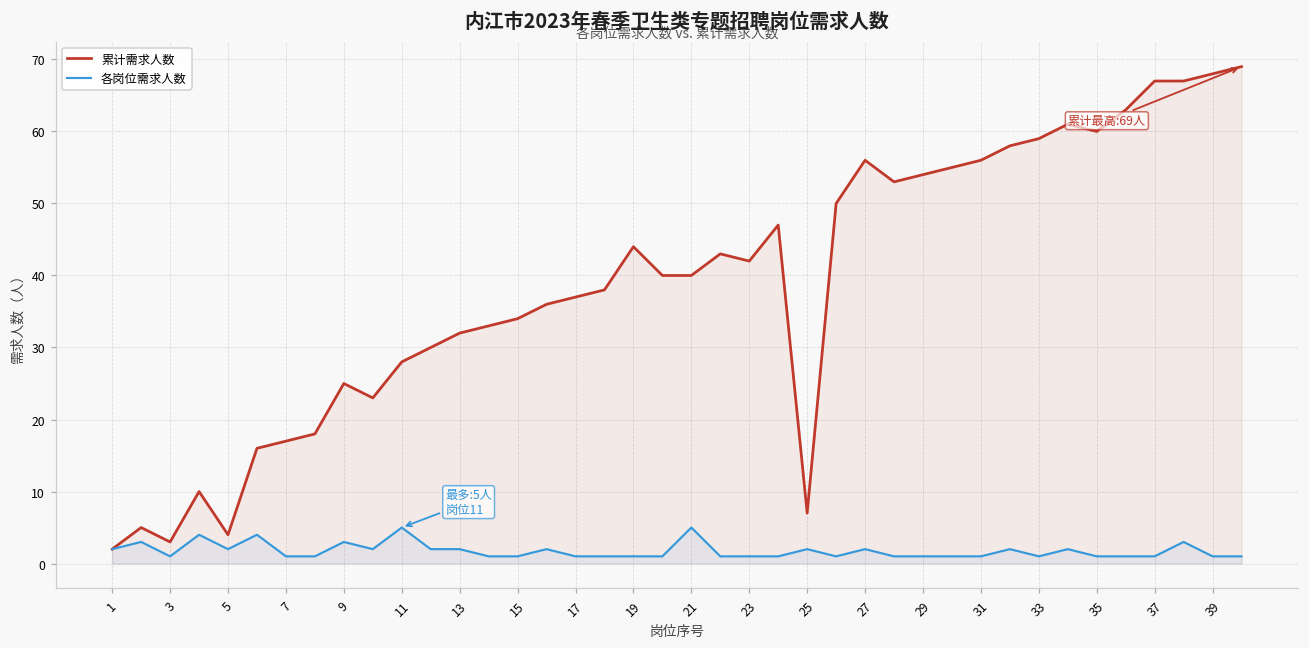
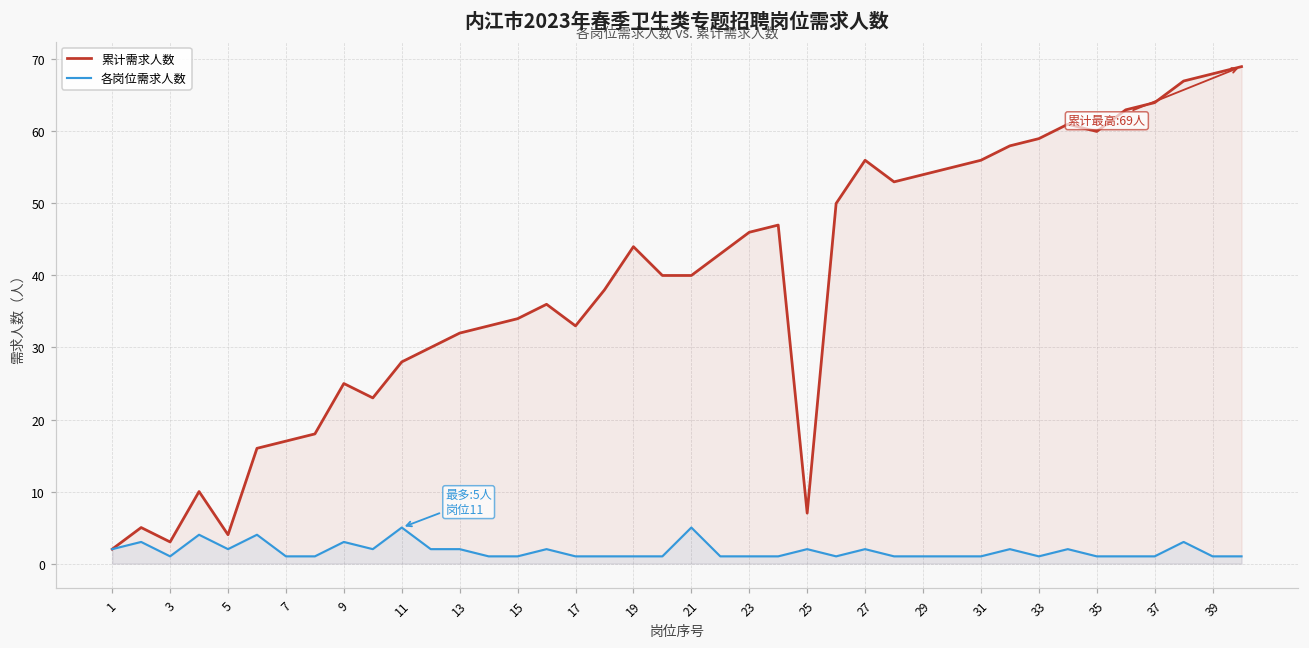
  {
    "累计需求人数": {
      "3": 3,
      "5": 4,
      "7": 17,
      "9": 25,
      "11": 28,
      "13": 32,
      "15": 34,
-     "17": 37,
+     "17": 33,
      "19": 44,
      "21": 40,
-     "23": 42,
+     "23": 46,
      "25": 7,
      "27": 56,
      "29": 54,
      "31": 56,
      "33": 59,
      "35": 60,
-     "37": 67
+     "37": 64
    },
    "各岗位需求人数": {
      "3": 1,
      "5": 2,
      "7": 1,
      "9": 3,
      "13": 2,
      "15": 1,
      "17": 1,
      "19": 1,
      "21": 5,
      "23": 1,
      "25": 2,
      "27": 2,
      "29": 1,
      "31": 1,
      "33": 1,
      "35": 1,
      "37": 1,
      "39": 1
    }
  }
